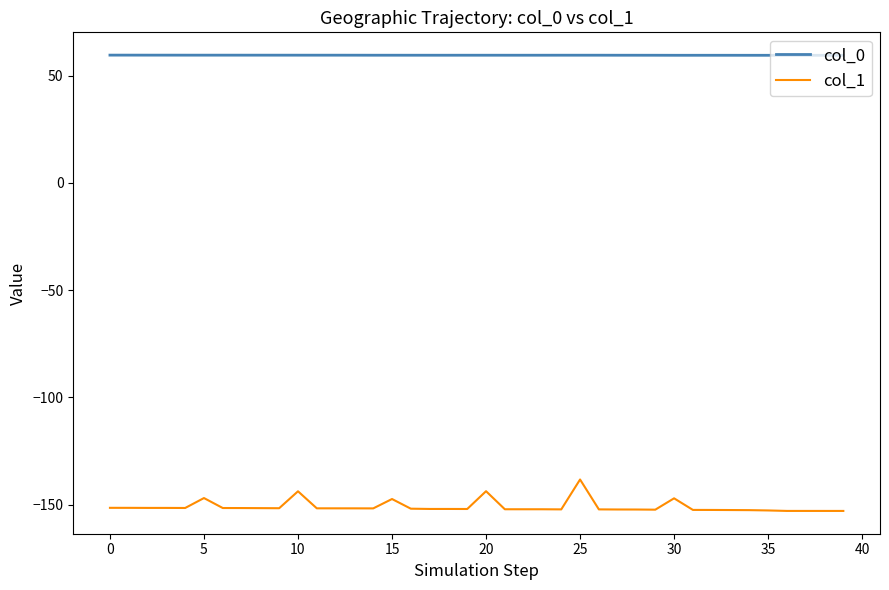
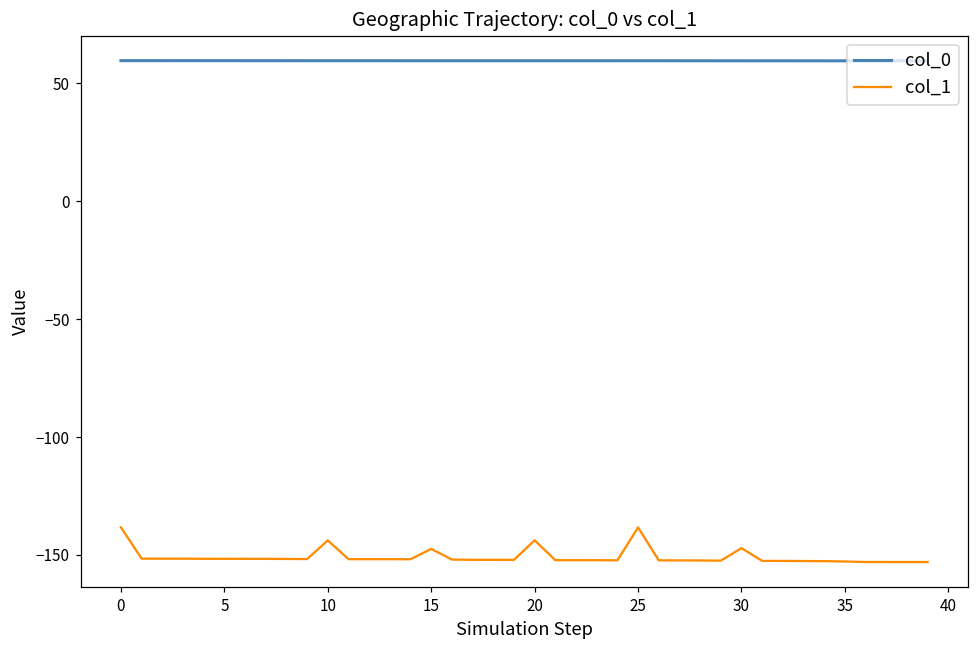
  {
    "col_0": {
      "0": 60,
      "5": 60,
      "10": 60,
      "15": 60,
      "20": 60,
      "25": 60,
      "30": 60,
      "35": 60
    },
    "col_1": {
-     "0": -152,
-     "5": -147,
+     "0": -138,
+     "5": -152,
      "10": -144,
      "15": -147,
      "20": -144,
      "25": -138,
      "30": -147,
      "35": -153
    }
  }
